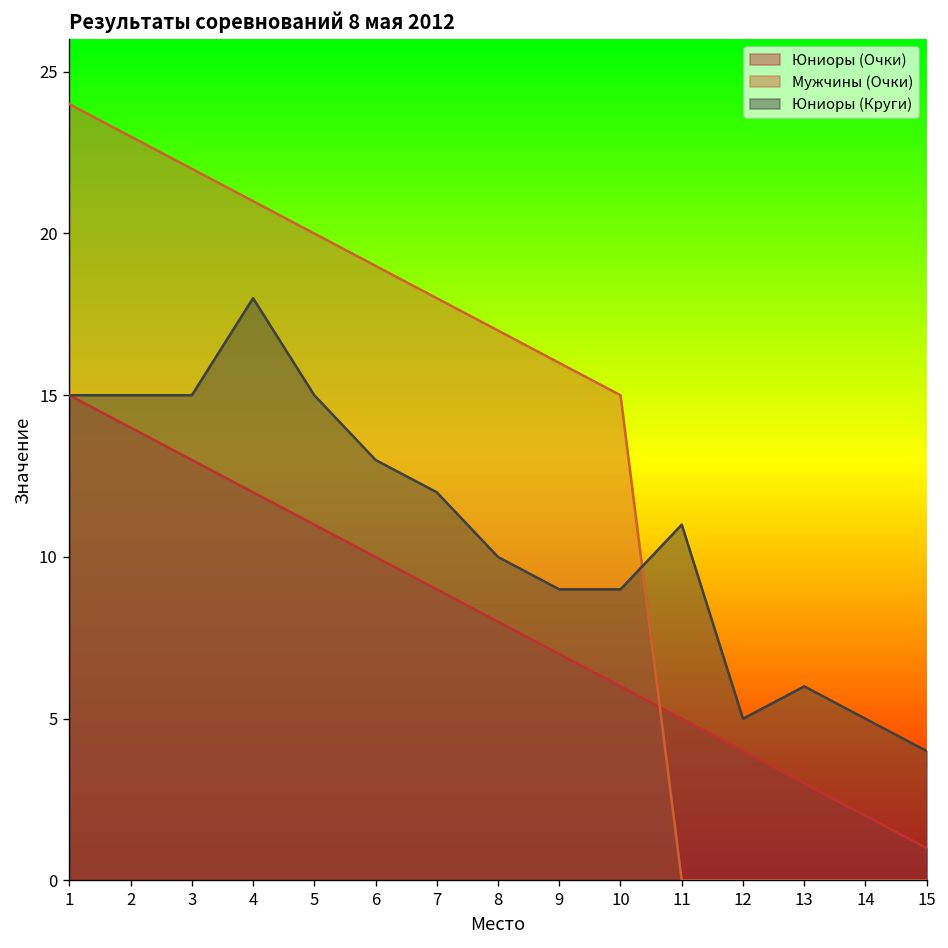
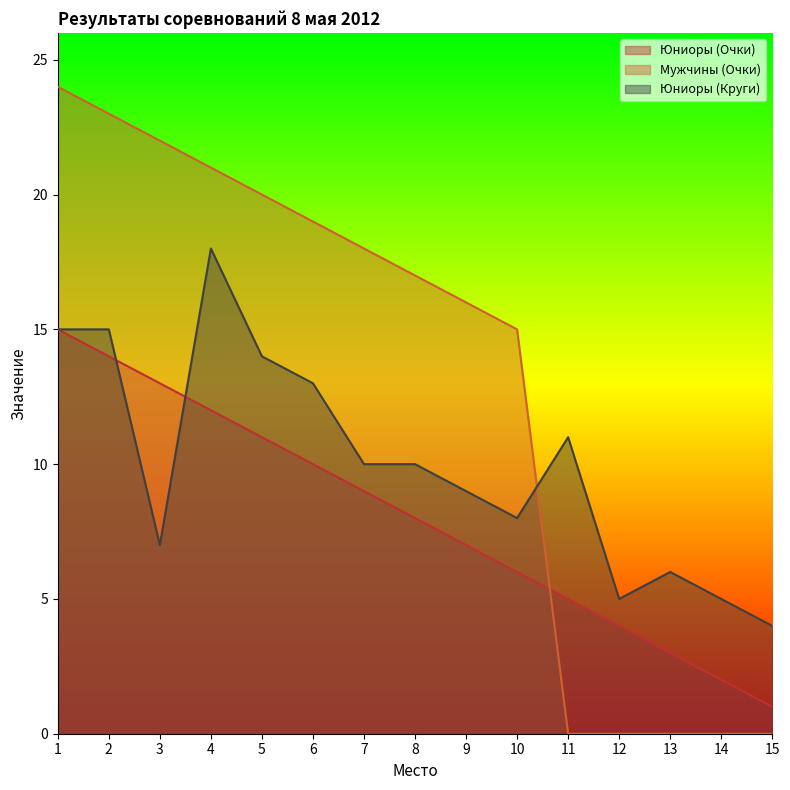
  {
    "Юниоры (Круги)": {
      "2": 15,
-     "3": 15,
+     "3": 7,
      "4": 18,
-     "5": 15,
+     "5": 14,
      "6": 13,
-     "7": 12,
+     "7": 10,
      "8": 10,
      "9": 9,
-     "10": 9,
+     "10": 8,
      "11": 11,
      "12": 5,
      "13": 6,
      "14": 5,
      "15": 4
    }
  }
